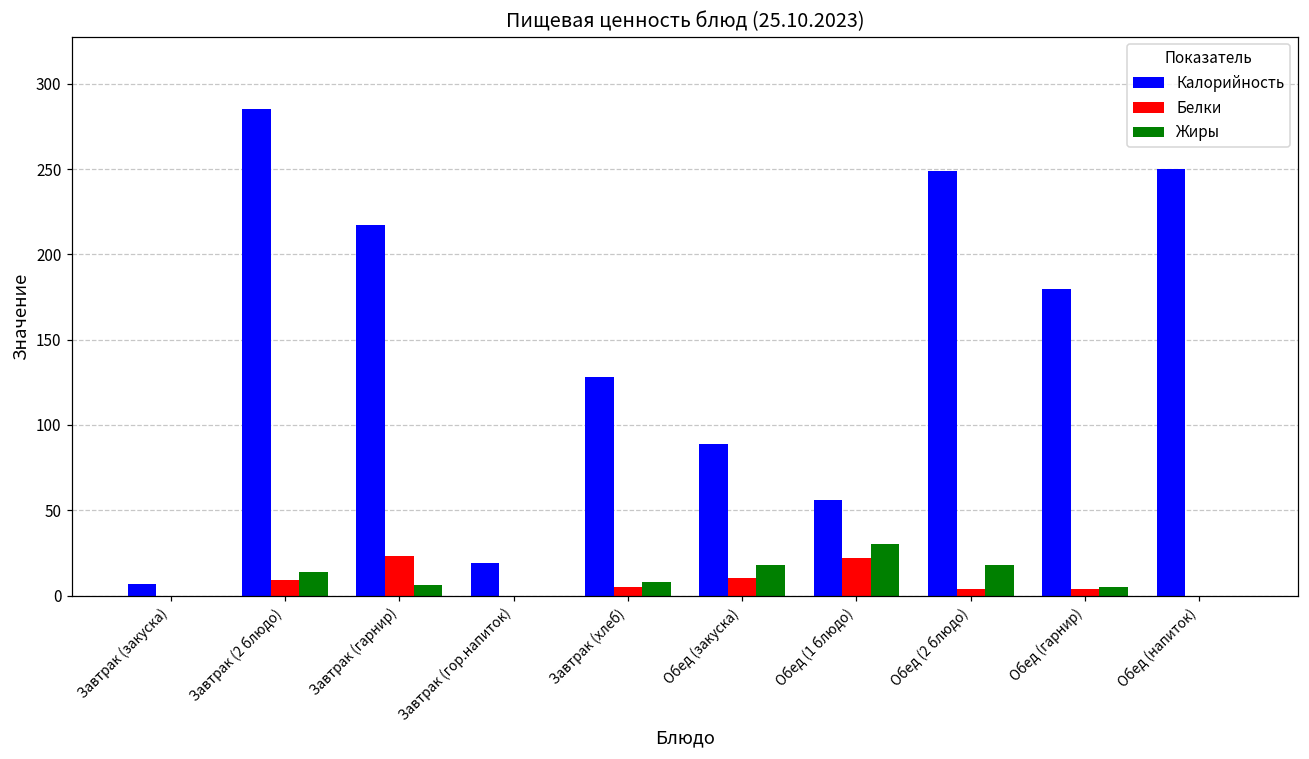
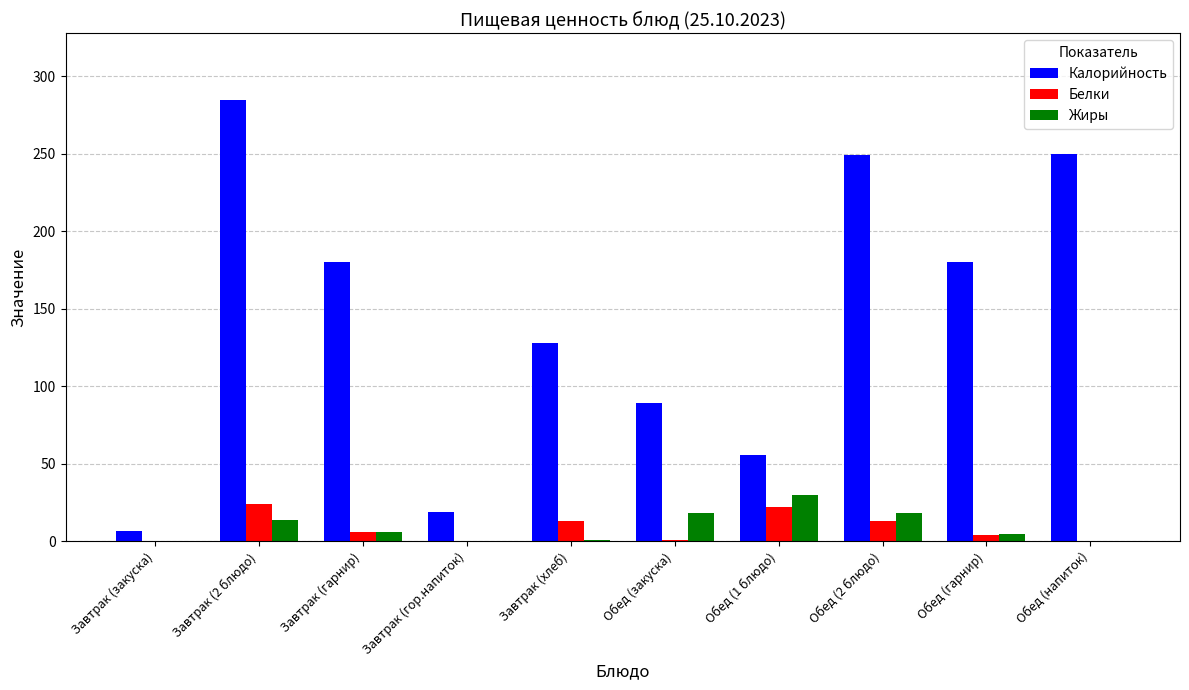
  {
    "Калорийность": {
      "Завтрак (закуска)": 7,
      "Завтрак (2 блюдо)": 285,
-     "Завтрак (гарнир)": 217,
+     "Завтрак (гарнир)": 180,
      "Завтрак (гор.напиток)": 19,
      "Завтрак (хлеб)": 128,
      "Обед (закуска)": 89,
      "Обед (1 блюдо)": 56,
      "Обед (2 блюдо)": 249,
      "Обед (гарнир)": 180,
      "Обед (напиток)": 250
    },
    "Белки": {
      "Завтрак (закуска)": 0,
-     "Завтрак (2 блюдо)": 9,
-     "Завтрак (гарнир)": 23,
+     "Завтрак (2 блюдо)": 24,
+     "Завтрак (гарнир)": 6,
      "Завтрак (гор.напиток)": 0,
-     "Завтрак (хлеб)": 5,
-     "Обед (закуска)": 10,
+     "Завтрак (хлеб)": 13,
+     "Обед (закуска)": 1,
      "Обед (1 блюдо)": 22,
-     "Обед (2 блюдо)": 4,
+     "Обед (2 блюдо)": 13,
      "Обед (гарнир)": 4,
      "Обед (напиток)": 0
    },
    "Жиры": {
      "Завтрак (закуска)": 0,
      "Завтрак (2 блюдо)": 14,
      "Завтрак (гарнир)": 6,
      "Завтрак (гор.напиток)": 0,
-     "Завтрак (хлеб)": 8,
+     "Завтрак (хлеб)": 1,
      "Обед (закуска)": 18,
      "Обед (1 блюдо)": 30,
      "Обед (2 блюдо)": 18,
      "Обед (гарнир)": 5,
      "Обед (напиток)": 0
    }
  }
